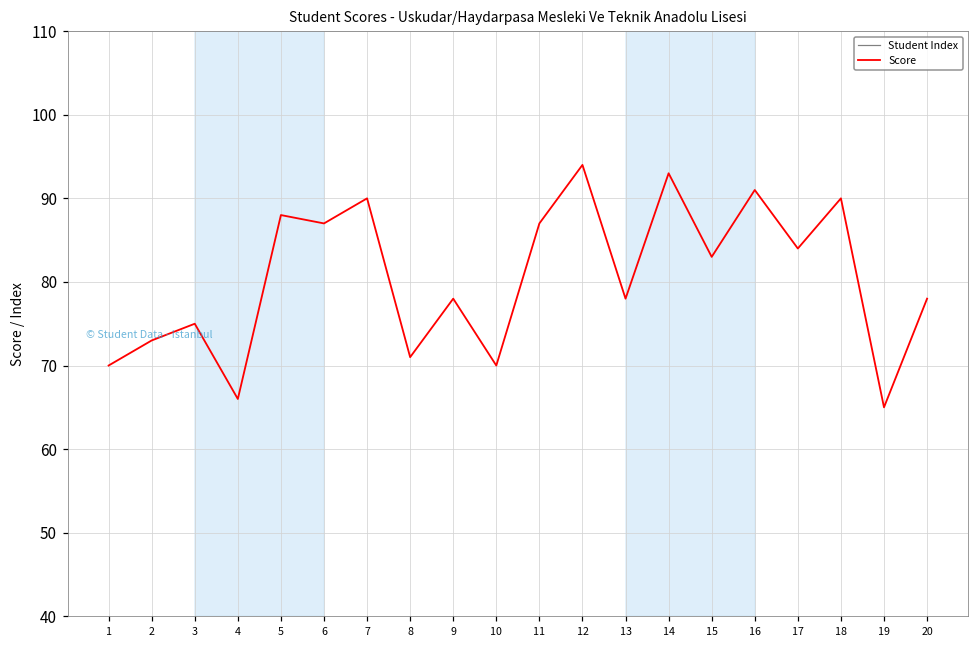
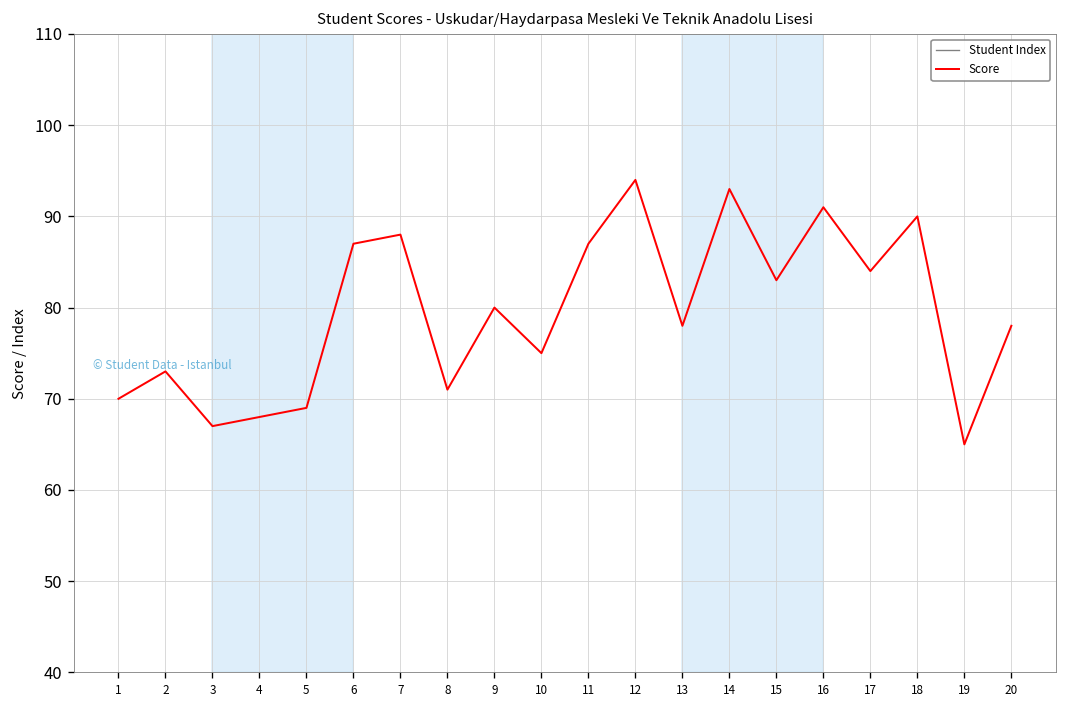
  {
    "Score": {
      "1": 70,
      "2": 73,
-     "3": 75,
-     "4": 66,
-     "5": 88,
+     "3": 67,
+     "4": 68,
+     "5": 69,
      "6": 87,
-     "7": 90,
+     "7": 88,
      "8": 71,
-     "9": 78,
-     "10": 70,
+     "9": 80,
+     "10": 75,
      "11": 87,
      "12": 94,
      "13": 78,
      "14": 93,
      "15": 83,
      "16": 91,
      "17": 84,
      "18": 90,
      "19": 65,
      "20": 78
    }
  }
